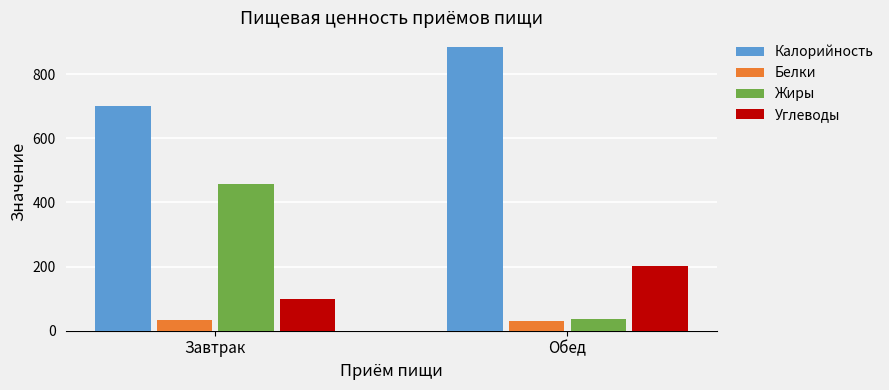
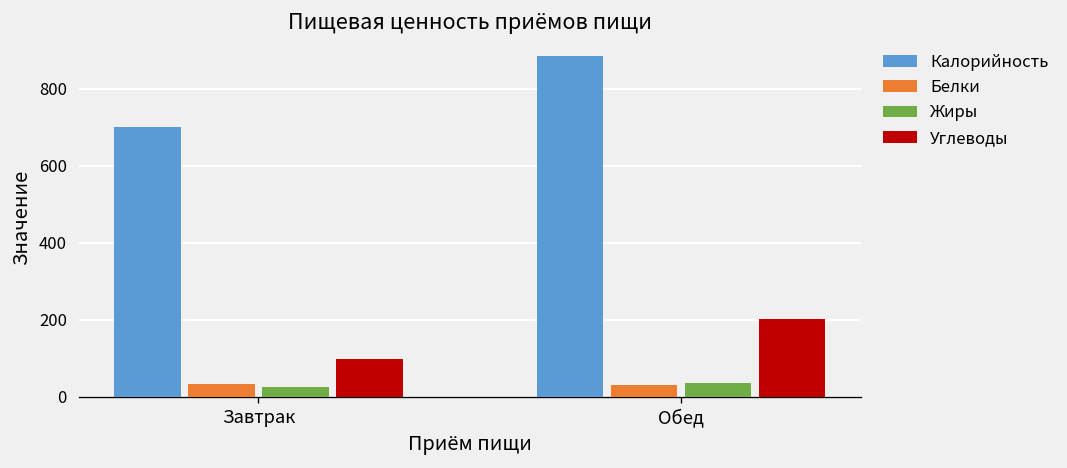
  {
    "Калорийность": {
      "Завтрак": 700,
      "Обед": 890
    },
    "Белки": {
      "Завтрак": 30,
      "Обед": 30
    },
    "Жиры": {
-     "Завтрак": 460,
+     "Завтрак": 30,
      "Обед": 40
    },
    "Углеводы": {
      "Завтрак": 100,
      "Обед": 200
    }
  }
